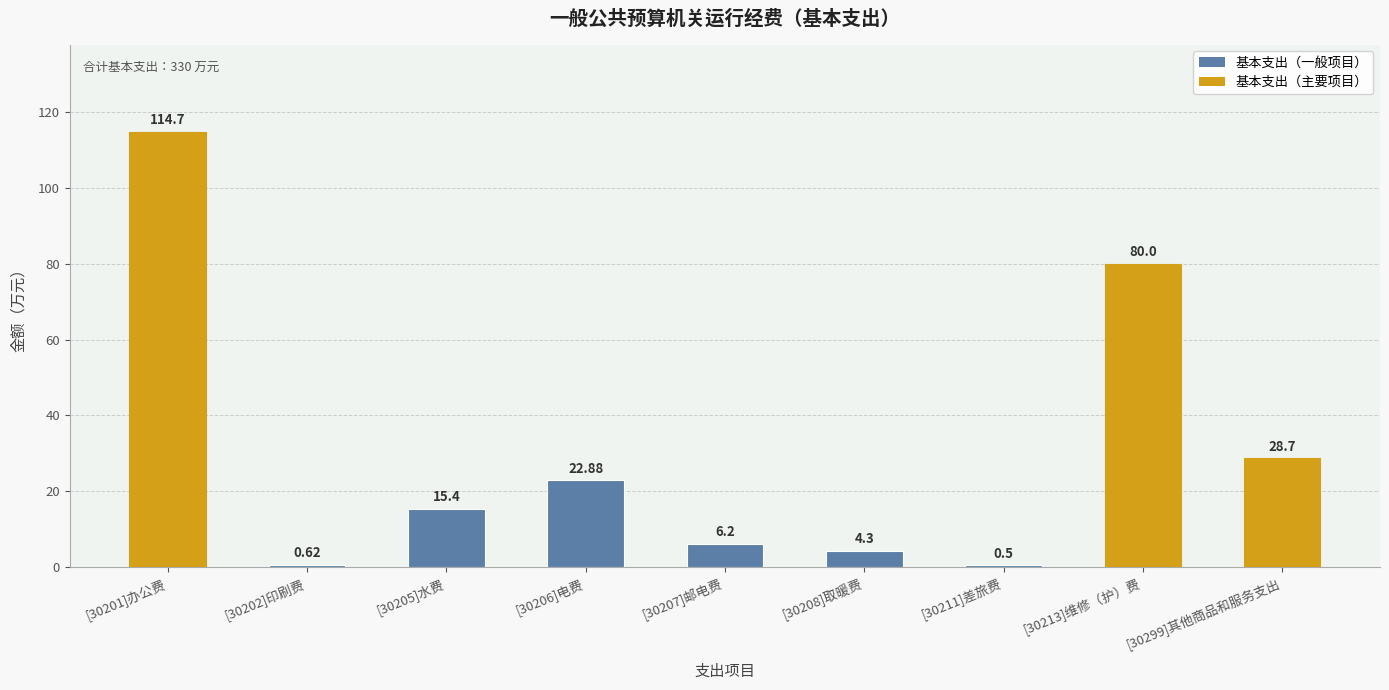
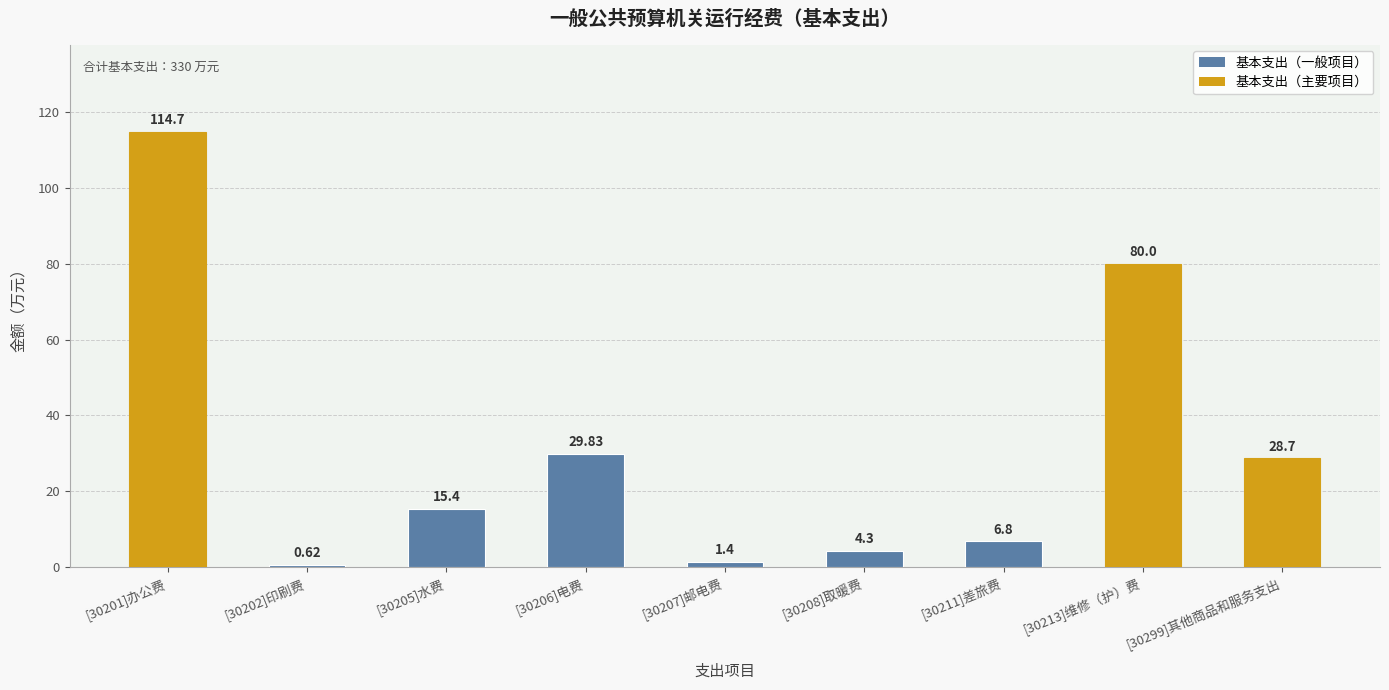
  {
    "[30201]办公费": 114.7,
    "[30202]印刷费": 0.62,
    "[30205]水费": 15.4,
-   "[30206]电费": 22.88,
-   "[30207]邮电费": 6.2,
+   "[30206]电费": 29.83,
+   "[30207]邮电费": 1.4,
    "[30208]取暖费": 4.3,
-   "[30211]差旅费": 0.5,
+   "[30211]差旅费": 6.8,
    "[30213]维修（护）费": 80.0,
    "[30299]其他商品和服务支出": 28.7
  }
